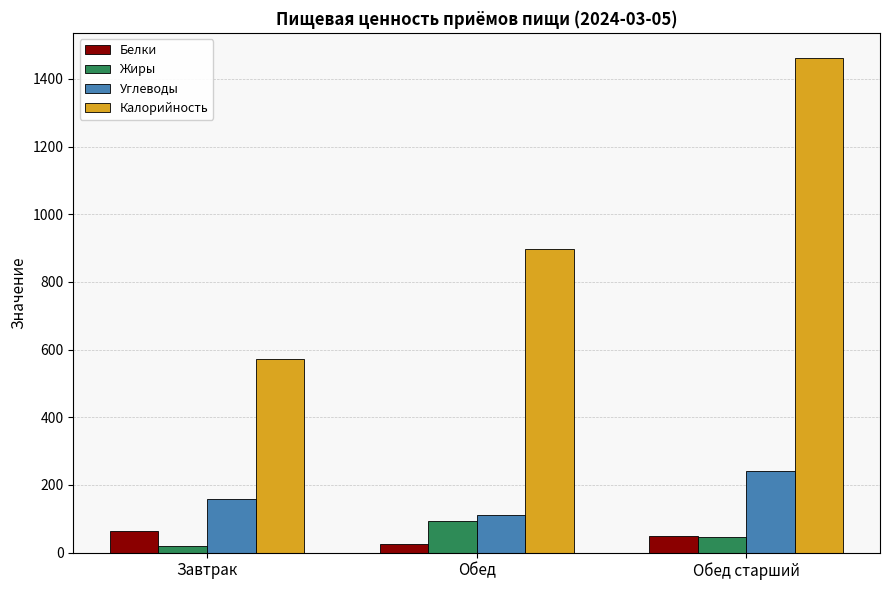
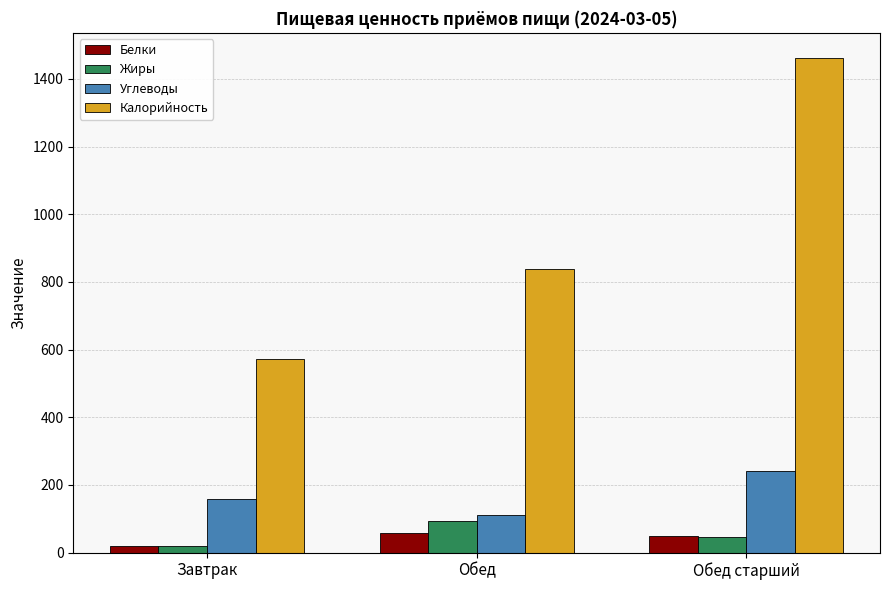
  {
    "Белки": {
-     "Завтрак": 60,
-     "Обед": 30,
+     "Завтрак": 20,
+     "Обед": 60,
      "Обед старший": 50
    },
    "Жиры": {
      "Завтрак": 20,
      "Обед": 90,
      "Обед старший": 50
    },
    "Углеводы": {
      "Завтрак": 160,
      "Обед": 110,
      "Обед старший": 240
    },
    "Калорийность": {
      "Завтрак": 570,
-     "Обед": 900,
+     "Обед": 840,
      "Обед старший": 1460
    }
  }
